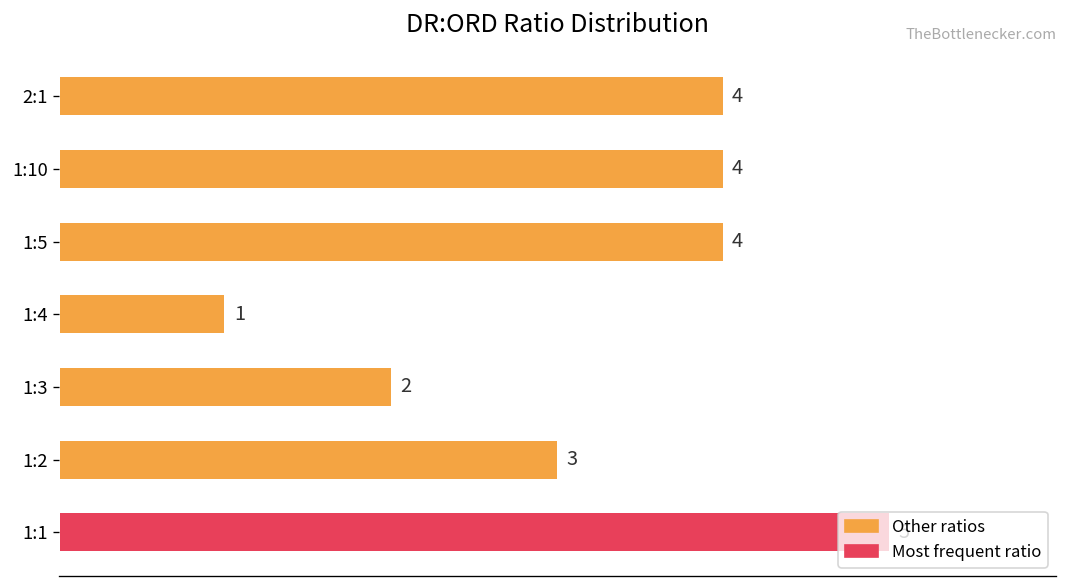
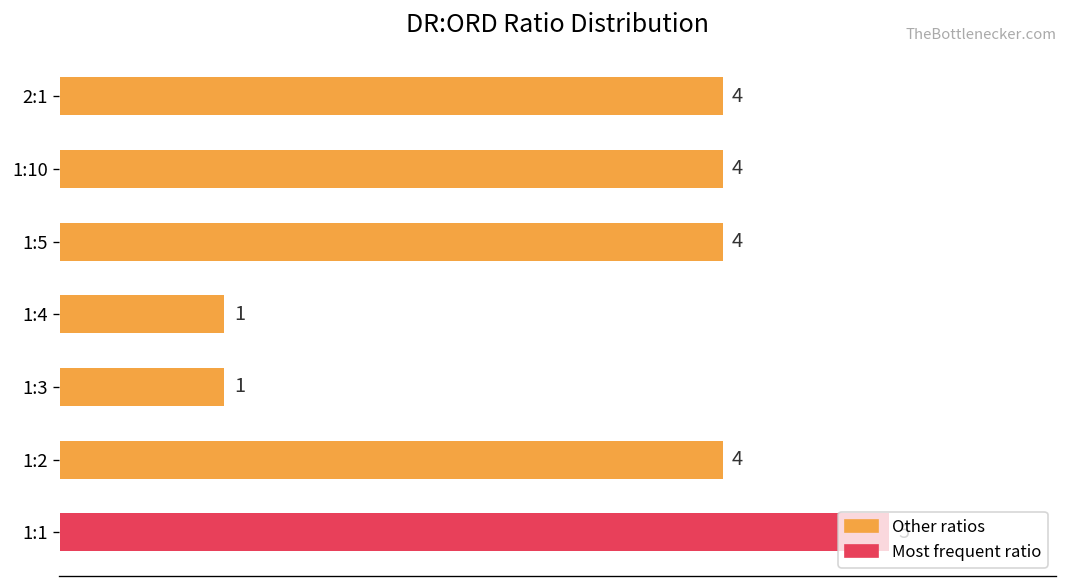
  {
    "2:1": 4,
    "1:10": 4,
    "1:5": 4,
    "1:4": 1,
-   "1:3": 2,
-   "1:2": 3
+   "1:3": 1,
+   "1:2": 4
  }
